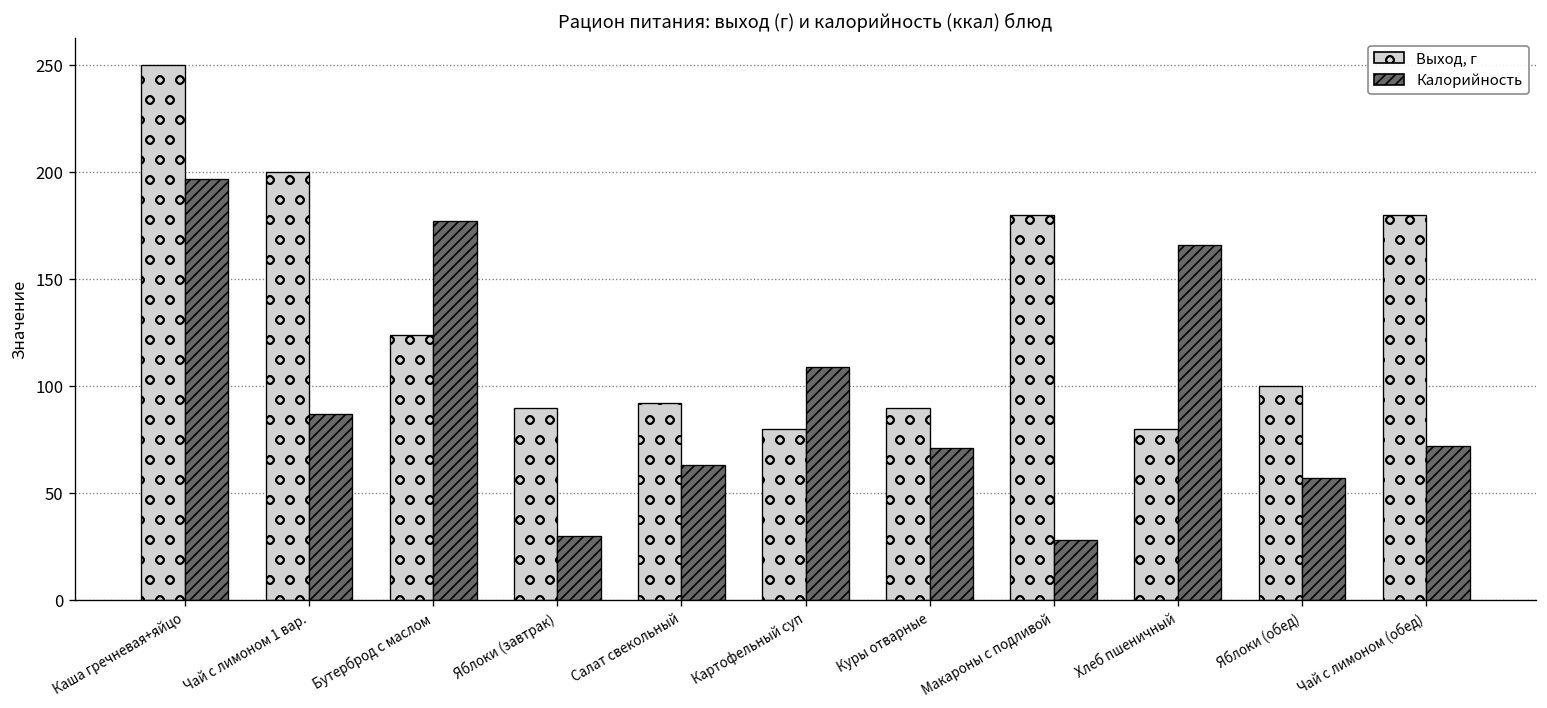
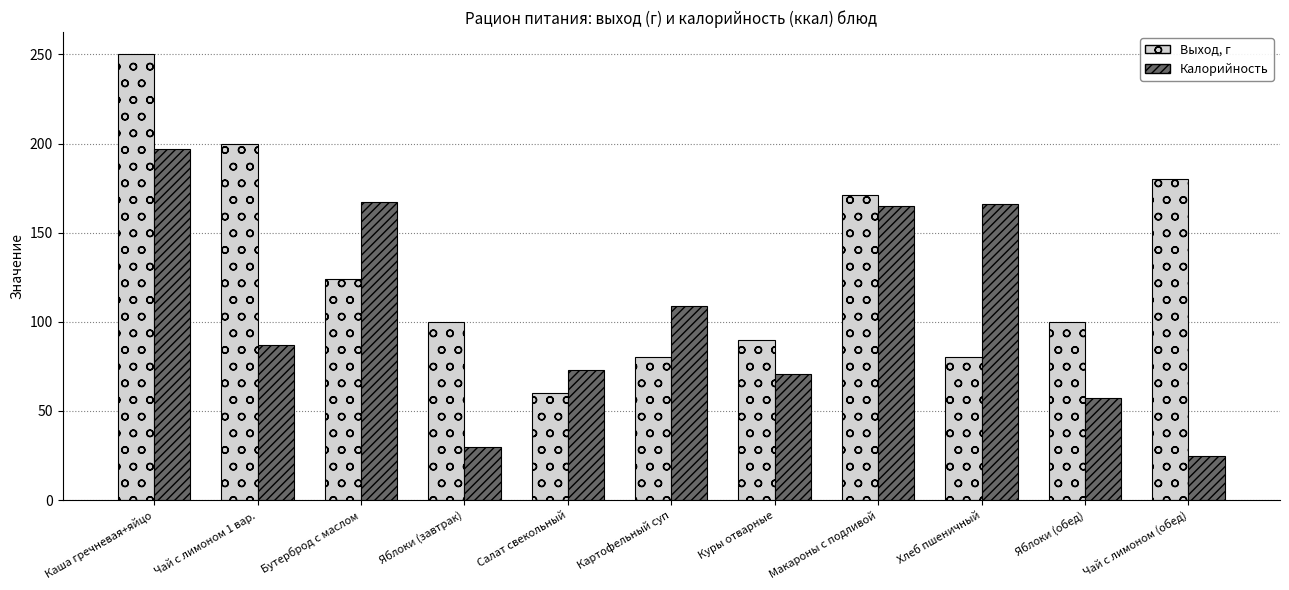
  {
    "Выход, г": {
      "Каша гречневая+яйцо": 250,
      "Чай с лимоном 1 вар.": 200,
      "Бутерброд с маслом": 124,
-     "Яблоки (завтрак)": 90,
-     "Салат свекольный": 92,
+     "Яблоки (завтрак)": 100,
+     "Салат свекольный": 60,
      "Картофельный суп": 80,
      "Куры отварные": 90,
-     "Макароны с подливой": 180,
+     "Макароны с подливой": 171,
      "Хлеб пшеничный": 80,
      "Яблоки (обед)": 100,
      "Чай с лимоном (обед)": 180
    },
    "Калорийность": {
      "Каша гречневая+яйцо": 197,
      "Чай с лимоном 1 вар.": 87,
-     "Бутерброд с маслом": 177,
+     "Бутерброд с маслом": 167,
      "Яблоки (завтрак)": 30,
-     "Салат свекольный": 63,
+     "Салат свекольный": 73,
      "Картофельный суп": 109,
      "Куры отварные": 71,
-     "Макароны с подливой": 28,
+     "Макароны с подливой": 165,
      "Хлеб пшеничный": 166,
      "Яблоки (обед)": 57,
-     "Чай с лимоном (обед)": 72
+     "Чай с лимоном (обед)": 25
    }
  }
